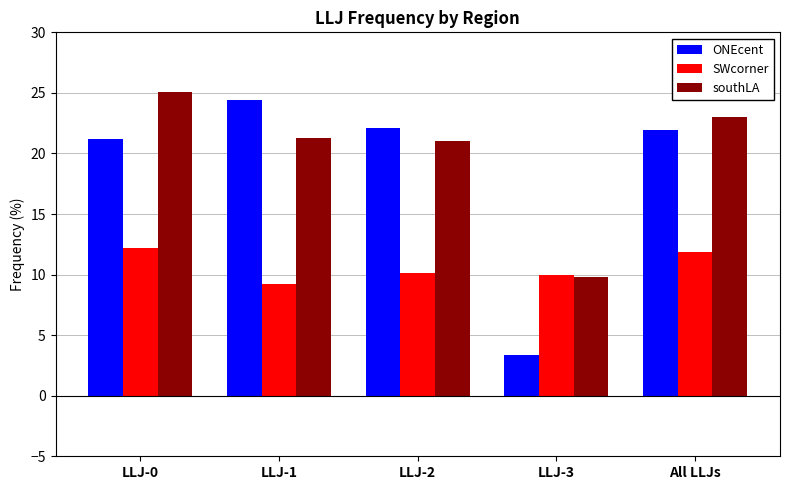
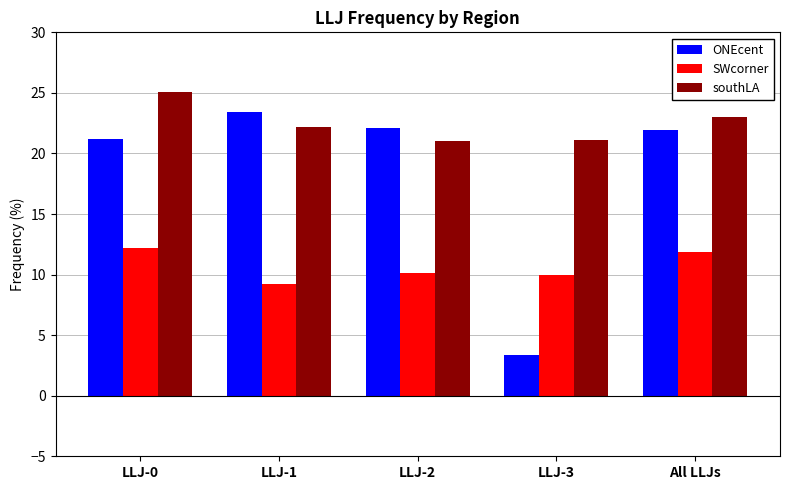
  {
    "ONEcent": {
      "LLJ-0": 21.2,
-     "LLJ-1": 24.4,
+     "LLJ-1": 23.4,
      "LLJ-2": 22.1,
      "LLJ-3": 3.4,
      "All LLJs": 21.9
    },
    "SWcorner": {
      "LLJ-0": 12.2,
      "LLJ-1": 9.2,
      "LLJ-2": 10.2,
      "LLJ-3": 10.0,
      "All LLJs": 11.9
    },
    "southLA": {
      "LLJ-0": 25.1,
-     "LLJ-1": 21.3,
+     "LLJ-1": 22.2,
      "LLJ-2": 21.0,
-     "LLJ-3": 9.8,
+     "LLJ-3": 21.2,
      "All LLJs": 23.0
    }
  }
